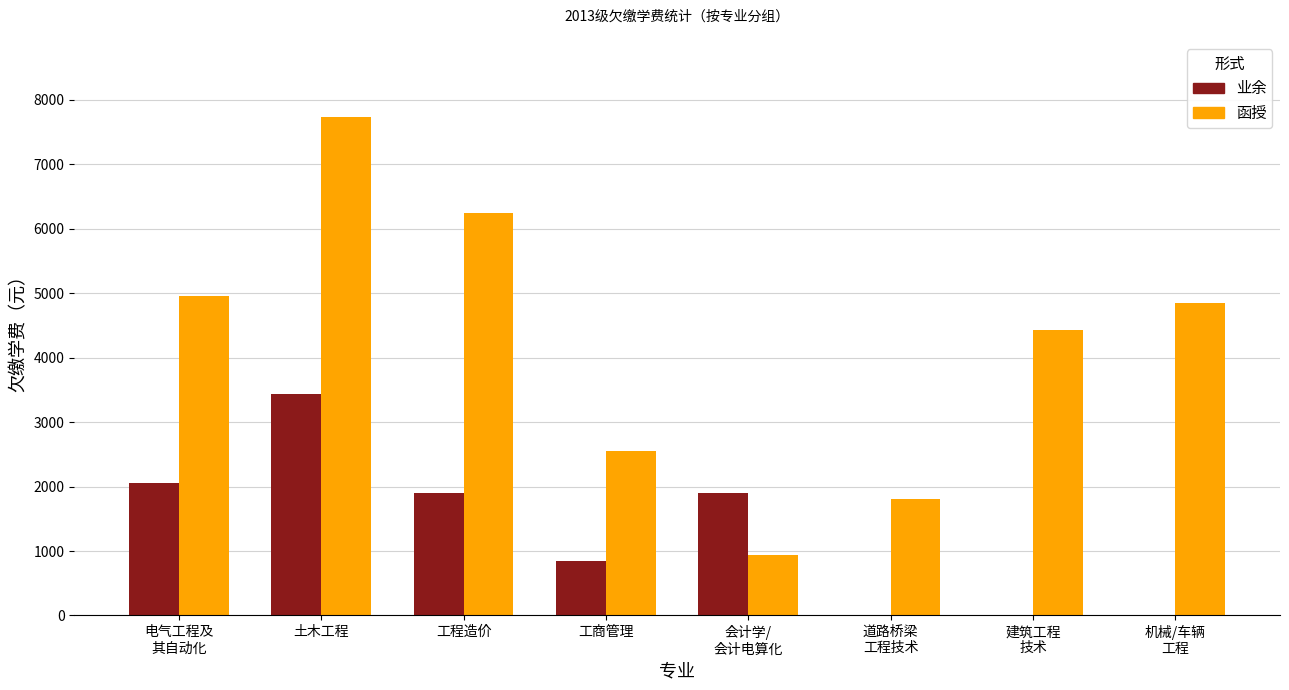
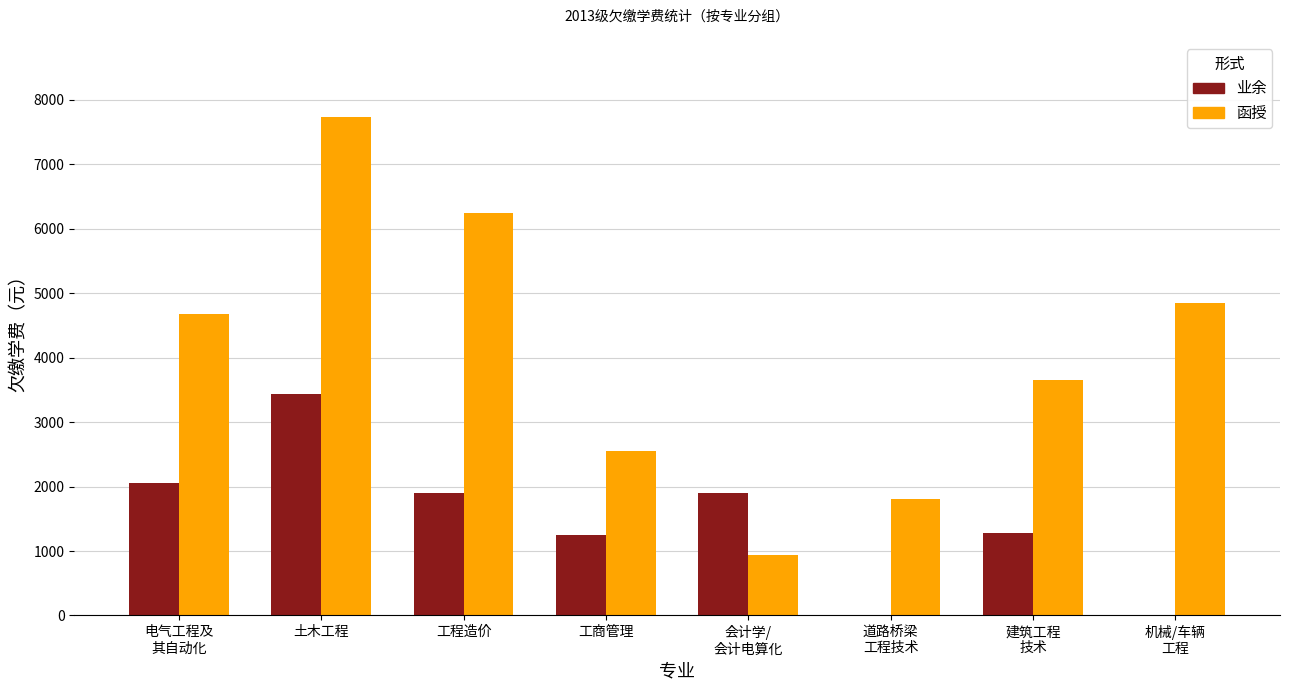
  {
    "业余": {
      "电气工程及 其自动化": 2100,
      "土木工程": 3400,
      "工程造价": 1900,
-     "工商管理": 800,
+     "工商管理": 1300,
      "会计学/ 会计电算化": 1900,
      "道路桥梁 工程技术": 0,
-     "建筑工程 技术": 0,
+     "建筑工程 技术": 1300,
      "机械/车辆 工程": 0
    },
    "函授": {
-     "电气工程及 其自动化": 5000,
+     "电气工程及 其自动化": 4700,
      "土木工程": 7700,
      "工程造价": 6300,
      "工商管理": 2600,
      "会计学/ 会计电算化": 900,
      "道路桥梁 工程技术": 1800,
-     "建筑工程 技术": 4400,
+     "建筑工程 技术": 3600,
      "机械/车辆 工程": 4800
    }
  }
